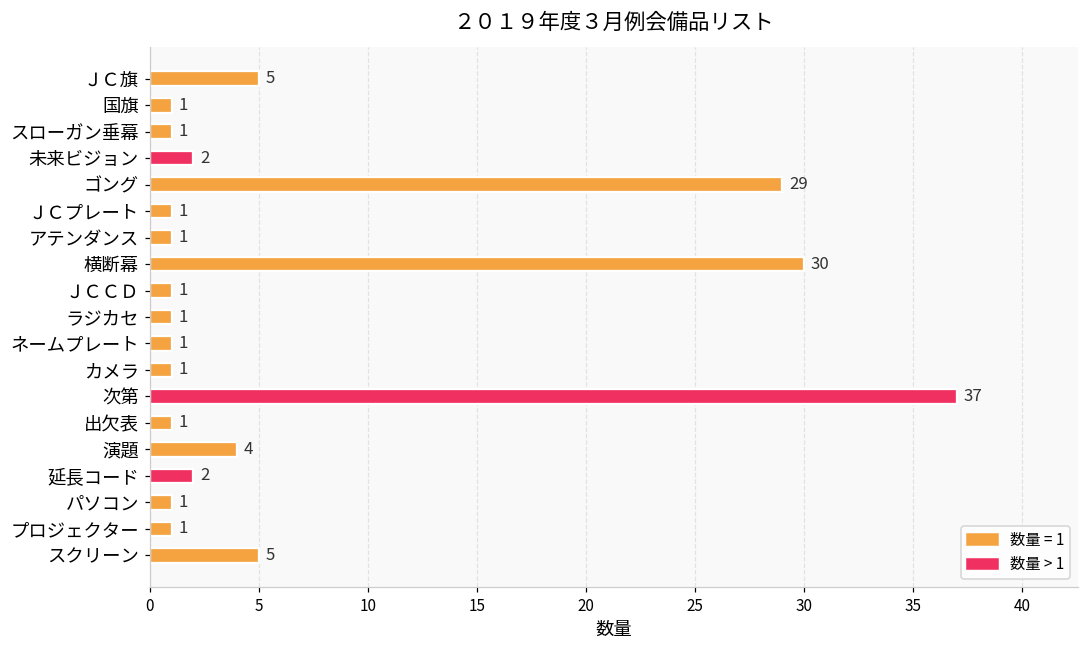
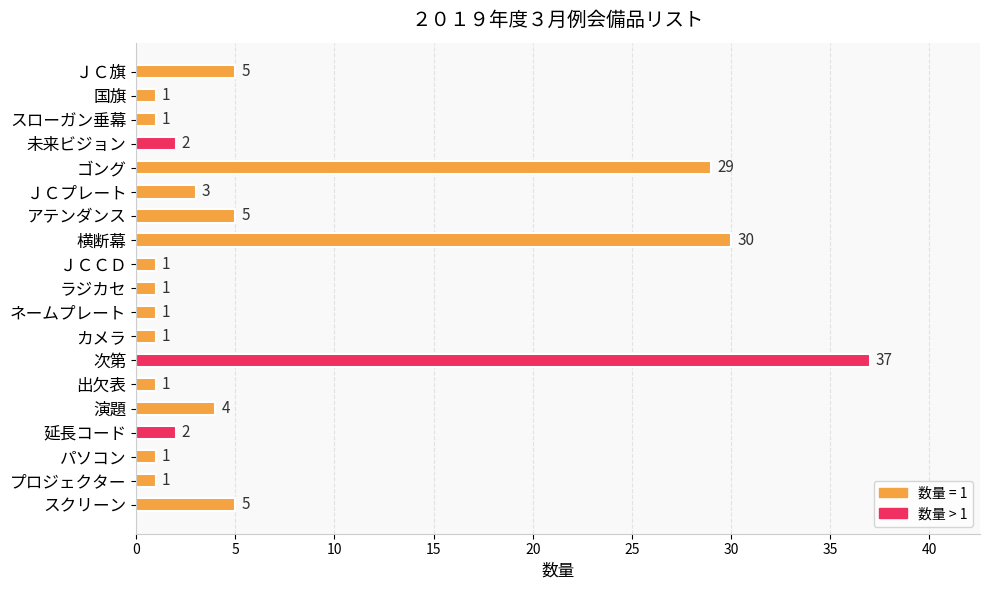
  {
    "ＪＣ旗": 5,
    "国旗": 1,
    "スローガン垂幕": 1,
    "未来ビジョン": 2,
    "ゴング": 29,
-   "ＪＣプレート": 1,
-   "アテンダンス": 1,
+   "ＪＣプレート": 3,
+   "アテンダンス": 5,
    "横断幕": 30,
    "ＪＣＣＤ": 1,
    "ラジカセ": 1,
    "ネームプレート": 1,
    "カメラ": 1,
    "次第": 37,
    "出欠表": 1,
    "演題": 4,
    "延長コード": 2,
    "パソコン": 1,
    "プロジェクター": 1,
    "スクリーン": 5
  }
